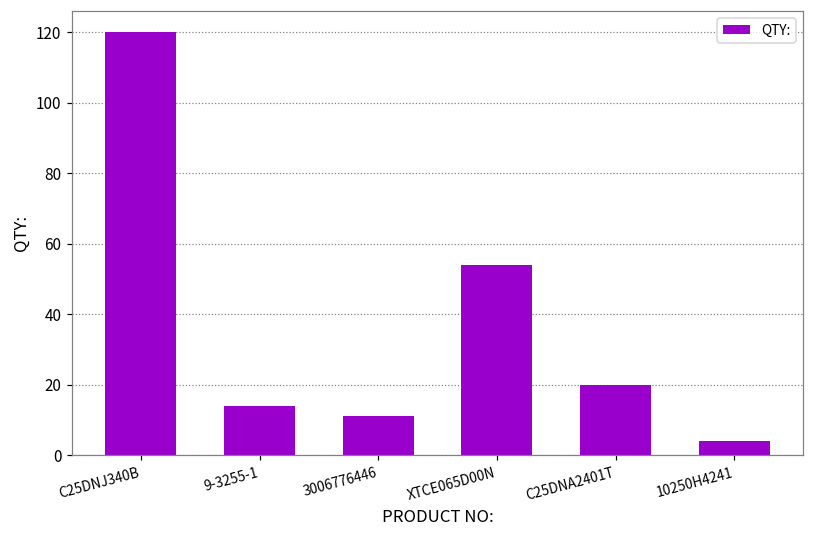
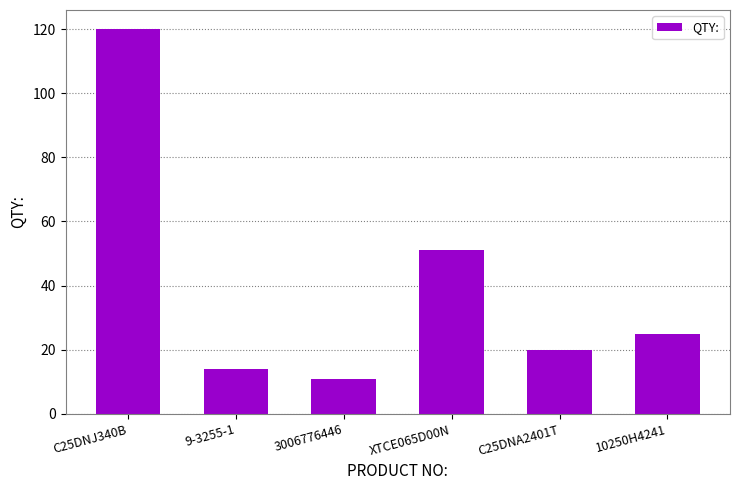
  {
    "C25DNJ340B": 120,
    "9-3255-1": 14,
    "3006776446": 11,
-   "XTCE065D00N": 54,
+   "XTCE065D00N": 51,
    "C25DNA2401T": 20,
-   "10250H4241": 4
+   "10250H4241": 25
  }
